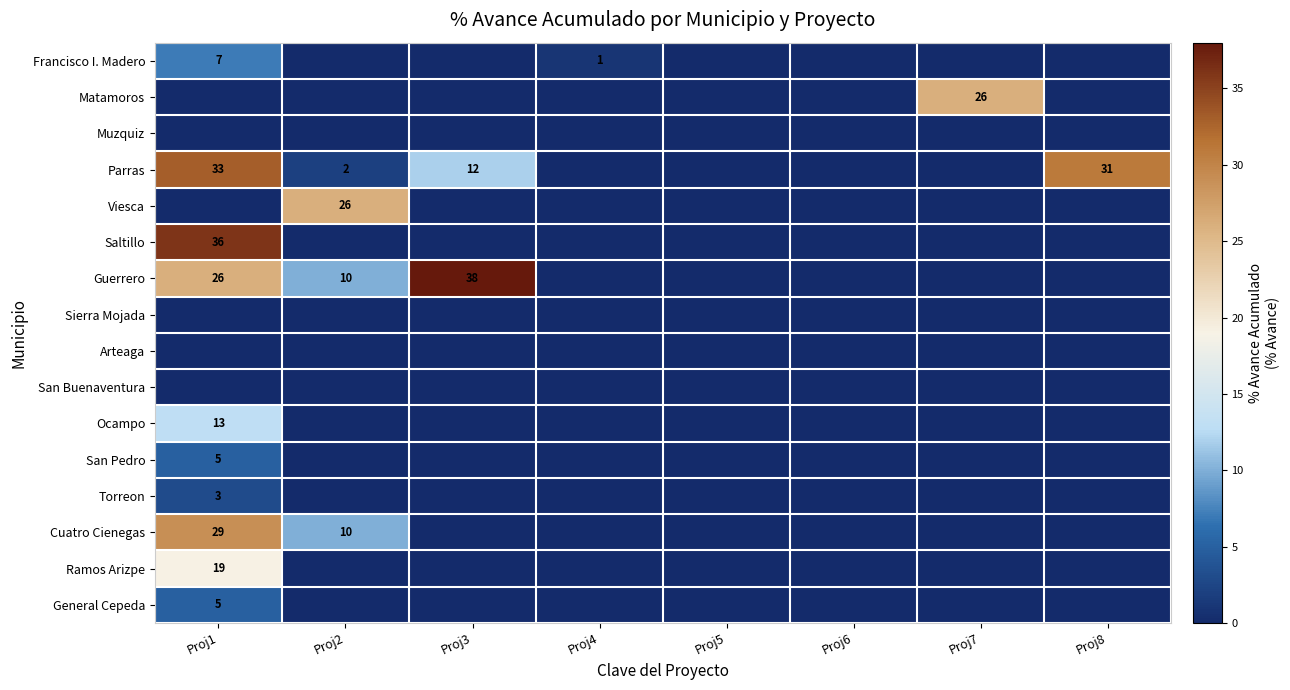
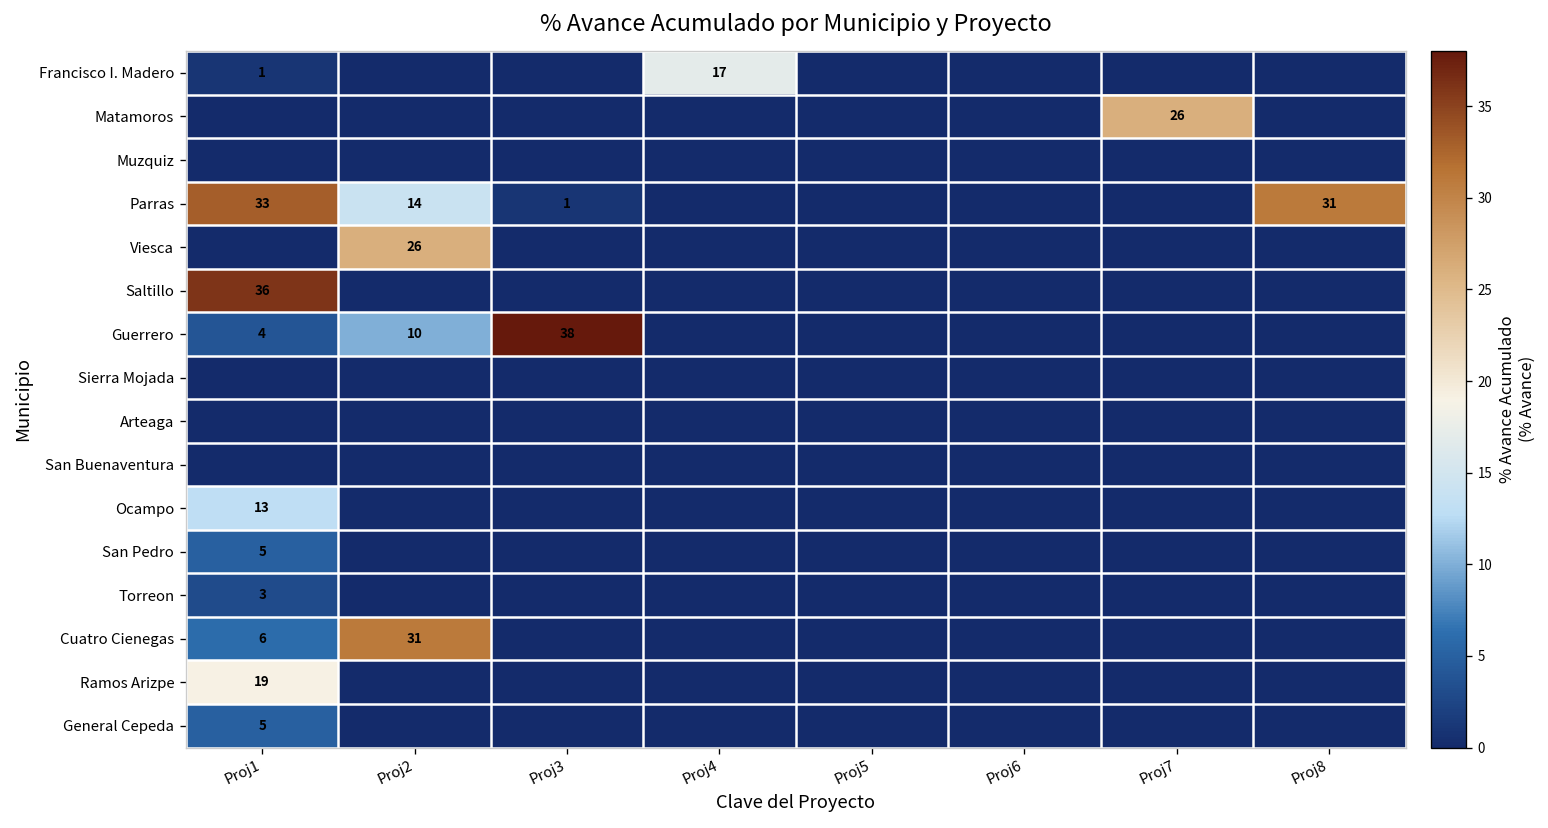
  {
    "Francisco I. Madero": {
-     "Proj1": 7,
-     "Proj4": 1
+     "Proj1": 1,
+     "Proj4": 17
    },
    "Matamoros": {
      "Proj7": 26
    },
    "Parras": {
      "Proj1": 33,
-     "Proj2": 2,
-     "Proj3": 12,
+     "Proj2": 14,
+     "Proj3": 1,
      "Proj8": 31
    },
    "Viesca": {
      "Proj2": 26
    },
    "Saltillo": {
      "Proj1": 36
    },
    "Guerrero": {
-     "Proj1": 26,
+     "Proj1": 4,
      "Proj2": 10,
      "Proj3": 38
    },
    "Ocampo": {
      "Proj1": 13
    },
    "San Pedro": {
      "Proj1": 5
    },
    "Torreon": {
      "Proj1": 3
    },
    "Cuatro Cienegas": {
-     "Proj1": 29,
-     "Proj2": 10
+     "Proj1": 6,
+     "Proj2": 31
    },
    "Ramos Arizpe": {
      "Proj1": 19
    },
    "General Cepeda": {
      "Proj1": 5
    }
  }
